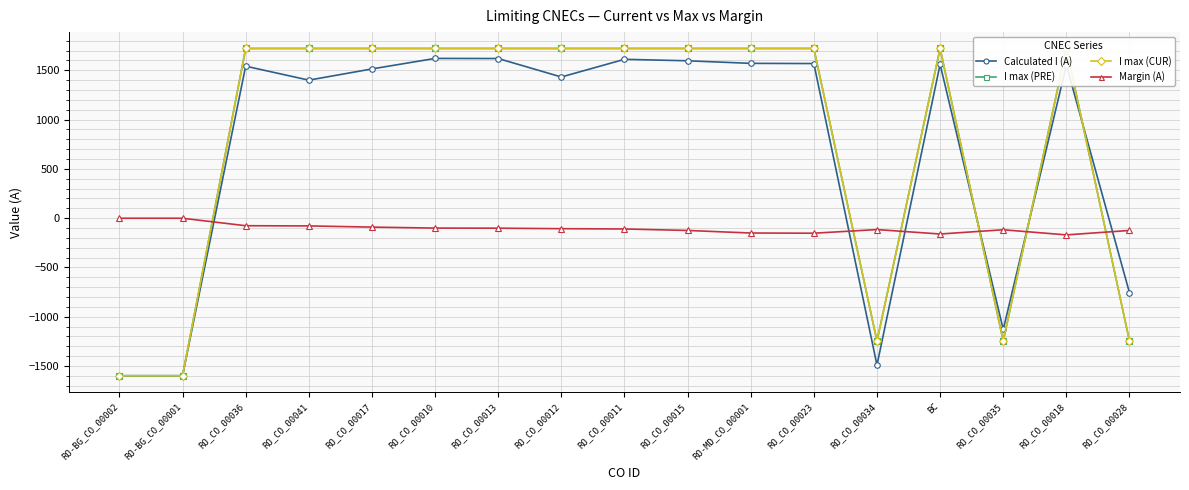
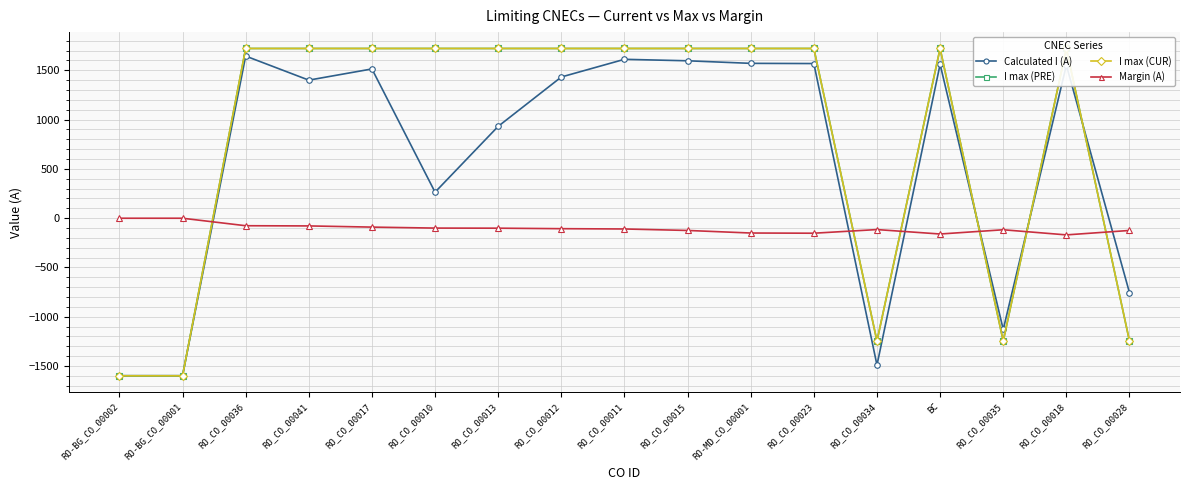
  {
    "Calculated I (A)": {
-     "RO_CO_00036": 1500,
+     "RO_CO_00036": 1600,
      "RO_CO_00041": 1400,
      "RO_CO_00017": 1500,
-     "RO_CO_00010": 1600,
-     "RO_CO_00013": 1600,
+     "RO_CO_00010": 300,
+     "RO_CO_00013": 900,
      "RO_CO_00012": 1400,
      "RO_CO_00011": 1600,
      "RO_CO_00015": 1600,
      "RO-MD_CO_00001": 1600,
      "RO_CO_00023": 1600,
      "RO_CO_00034": -1500,
      "BC": 1600,
      "RO_CO_00035": -1100,
      "RO_CO_00028": -800
    },
    "I max (CUR)": {
      "RO_CO_00036": 1700,
      "RO_CO_00041": 1700,
      "RO_CO_00017": 1700,
      "RO_CO_00010": 1700,
      "RO_CO_00013": 1700,
      "RO_CO_00012": 1700,
      "RO_CO_00011": 1700,
      "RO_CO_00015": 1700,
      "RO-MD_CO_00001": 1700,
      "RO_CO_00023": 1700,
      "RO_CO_00034": -1200,
      "BC": 1700,
      "RO_CO_00035": -1200,
      "RO_CO_00028": -1200
    },
    "Margin (A)": {
      "RO-BG_CO_00002": 0,
      "RO-BG_CO_00001": 0,
      "RO_CO_00036": -100,
      "RO_CO_00041": -100,
      "RO_CO_00017": -100,
      "RO_CO_00010": -100,
      "RO_CO_00013": -100,
      "RO_CO_00012": -100,
      "RO_CO_00011": -100,
      "RO_CO_00015": -100,
      "RO-MD_CO_00001": -200,
      "RO_CO_00023": -200,
      "RO_CO_00034": -100,
      "BC": -200,
      "RO_CO_00035": -100,
      "RO_CO_00018": -200,
      "RO_CO_00028": -100
    }
  }
